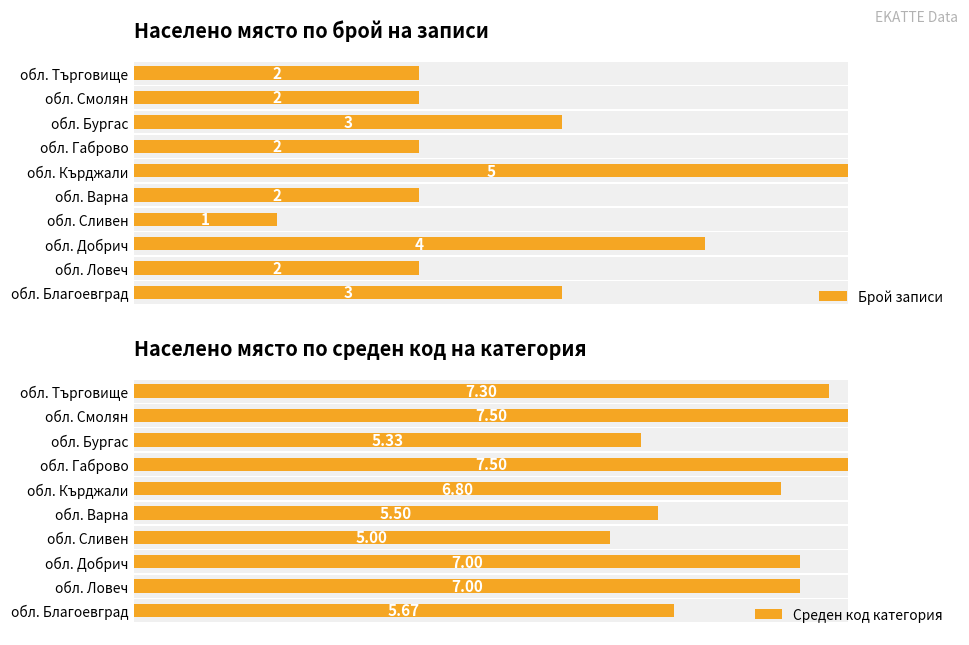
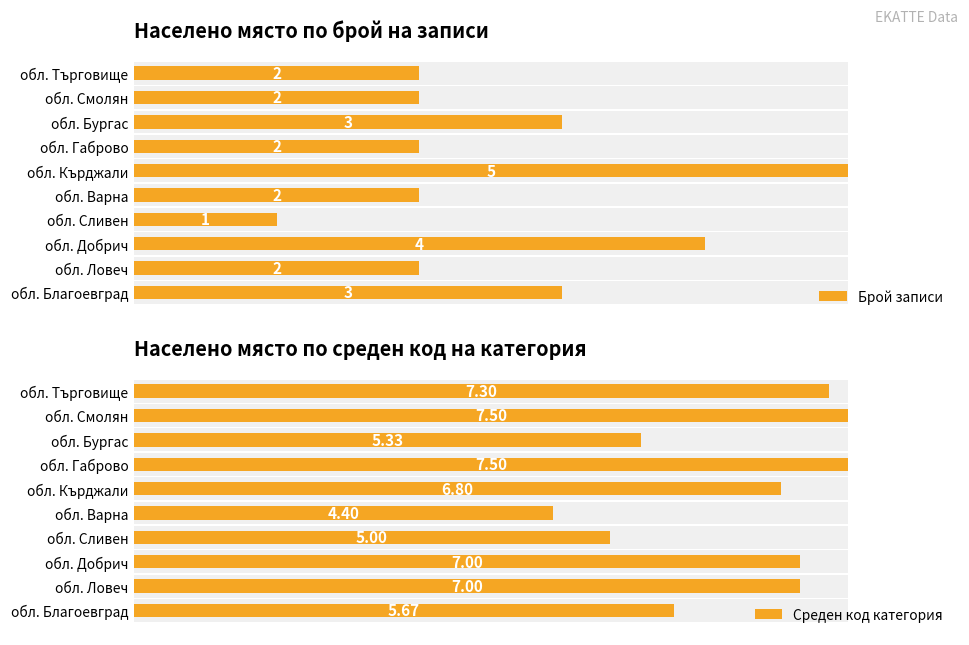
  {
    "Населено място по брой на записи": {
      "Брой записи": {
        "обл. Кърджали": 5
      }
    },
    "Населено място по среден код на категория": {
      "Среден код категория": {
        "обл. Смолян": 7.50,
        "обл. Габрово": 7.50,
-       "обл. Варна": 5.50
+       "обл. Варна": 4.40
      }
    }
  }
